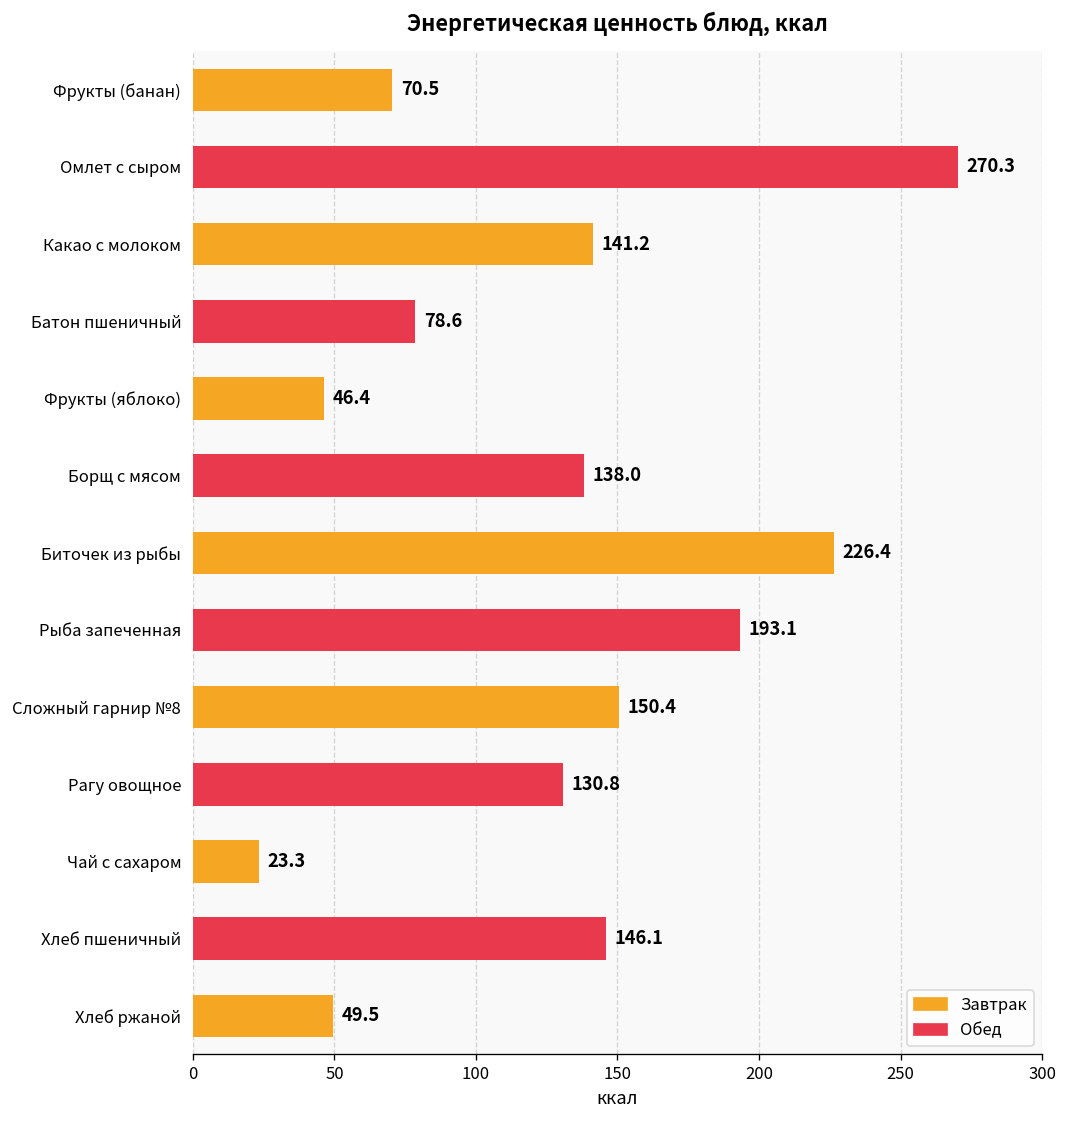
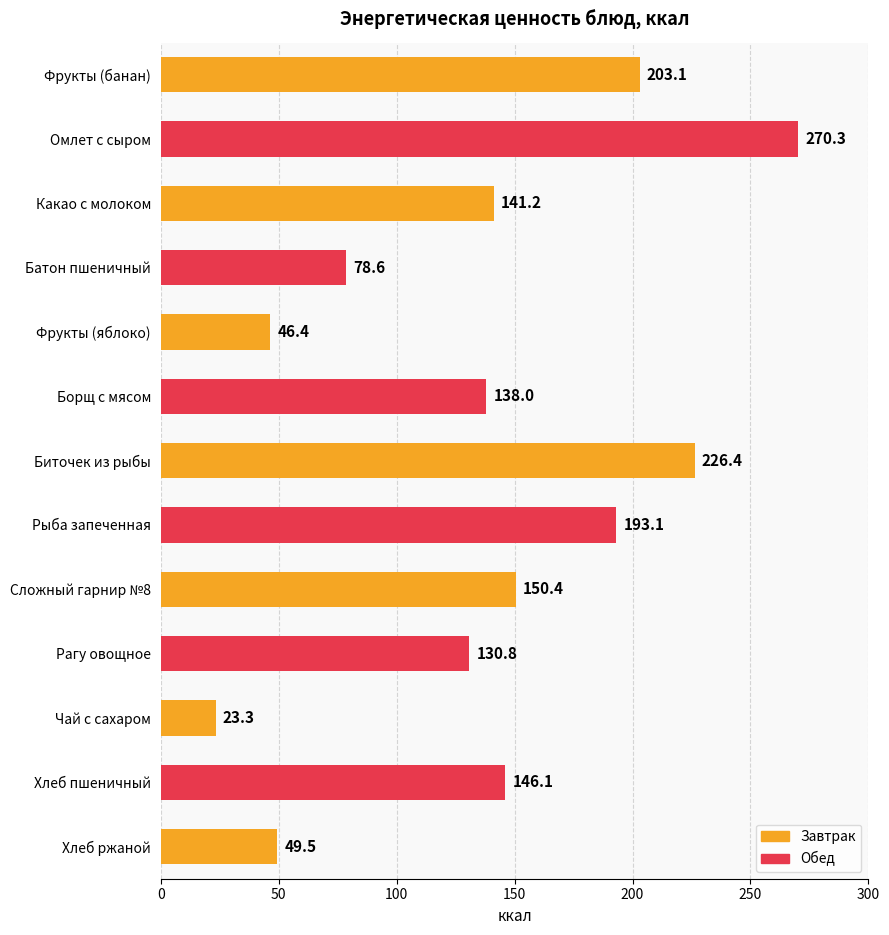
  {
-   "Фрукты (банан)": 70.5,
+   "Фрукты (банан)": 203.1,
    "Омлет с сыром": 270.3,
    "Какао с молоком": 141.2,
    "Батон пшеничный": 78.6,
    "Фрукты (яблоко)": 46.4,
    "Борщ с мясом": 138.0,
    "Биточек из рыбы": 226.4,
    "Рыба запеченная": 193.1,
    "Сложный гарнир №8": 150.4,
    "Рагу овощное": 130.8,
    "Чай с сахаром": 23.3,
    "Хлеб пшеничный": 146.1,
    "Хлеб ржаной": 49.5
  }
